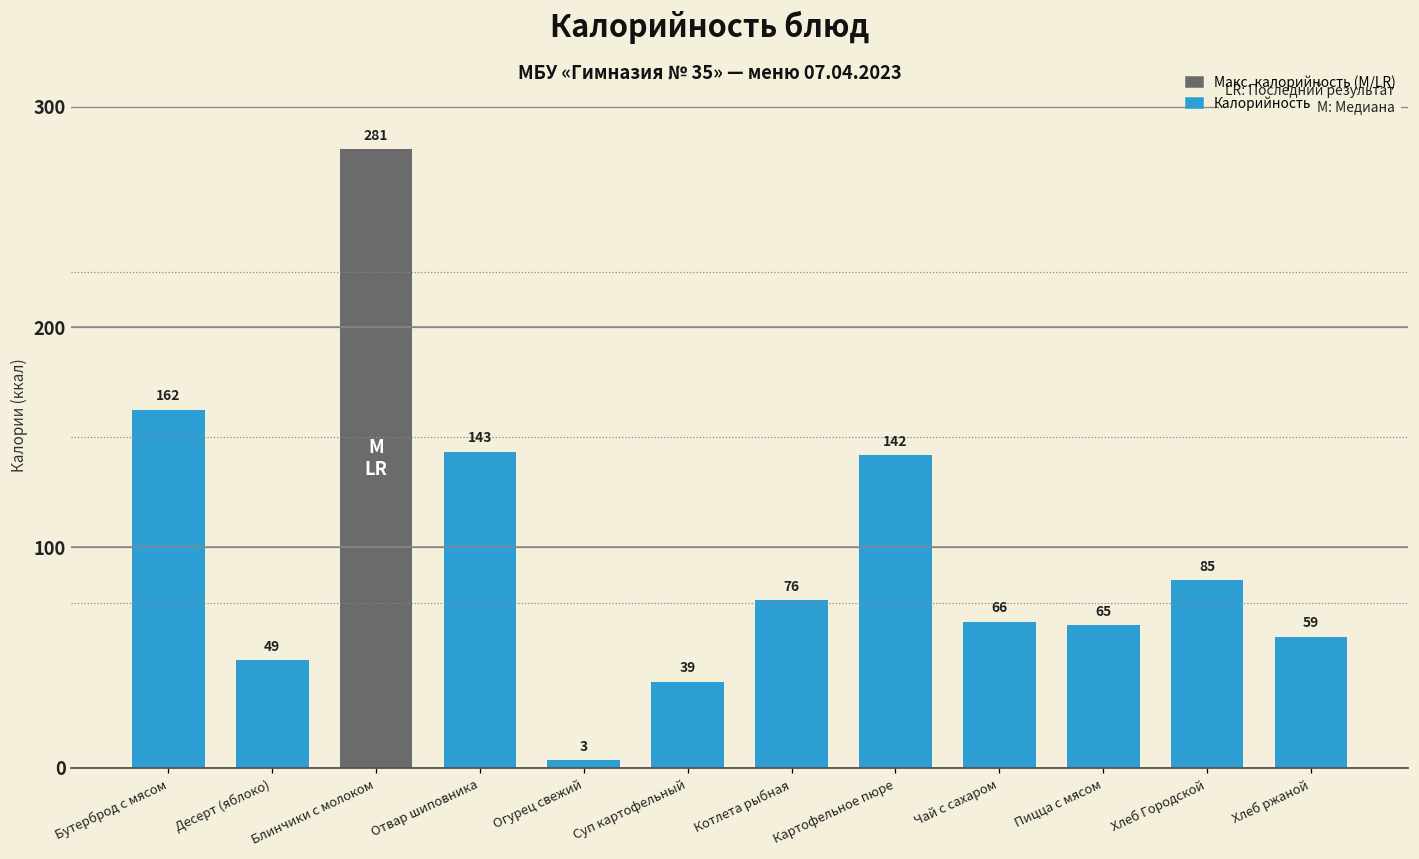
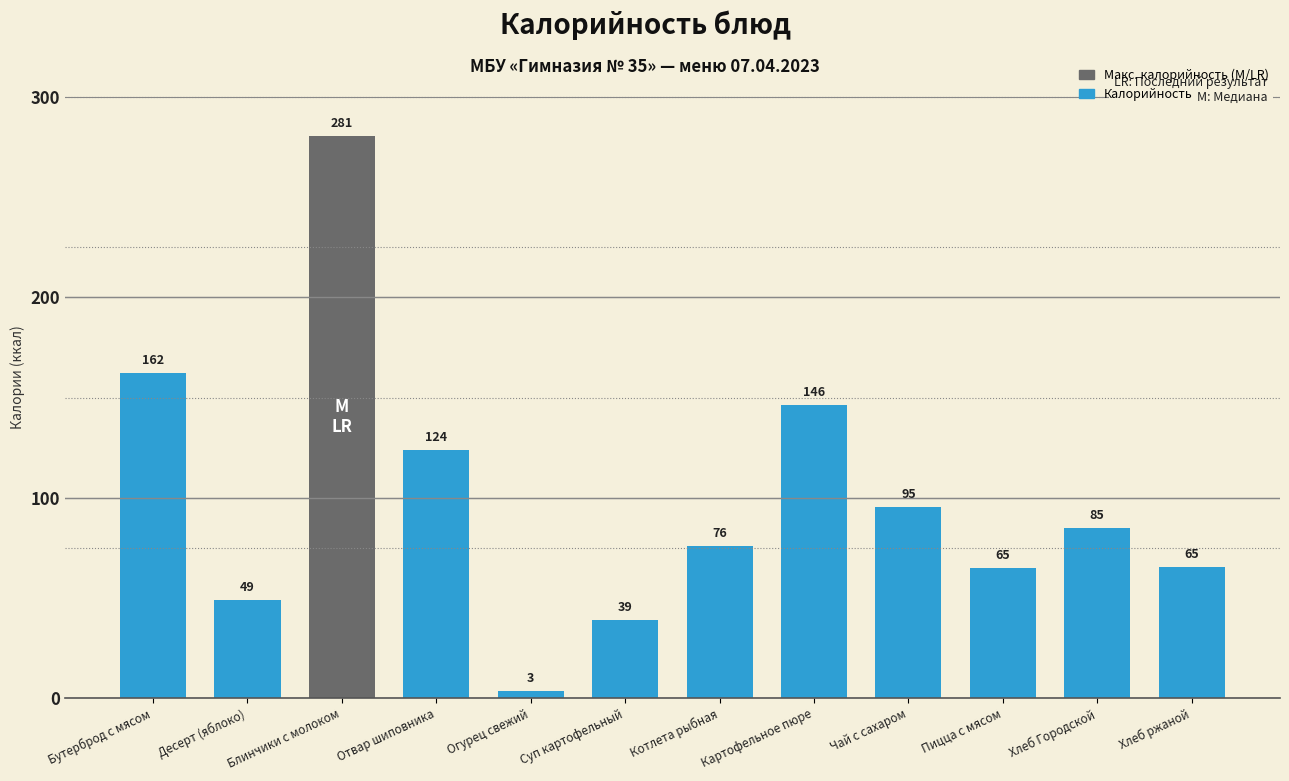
  {
    "Бутерброд с мясом": 162,
    "Десерт (яблоко)": 49,
    "Блинчики с молоком": 281,
-   "Отвар шиповника": 143,
+   "Отвар шиповника": 124,
    "Огурец свежий": 3,
    "Суп картофельный": 39,
    "Котлета рыбная": 76,
-   "Картофельное пюре": 142,
-   "Чай с сахаром": 66,
+   "Картофельное пюре": 146,
+   "Чай с сахаром": 95,
    "Пицца с мясом": 65,
    "Хлеб Городской": 85,
-   "Хлеб ржаной": 59
+   "Хлеб ржаной": 65
  }
